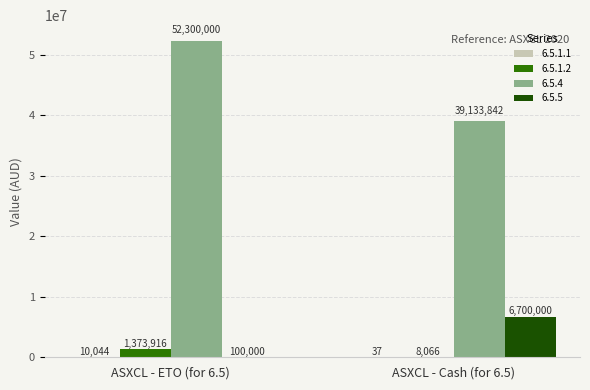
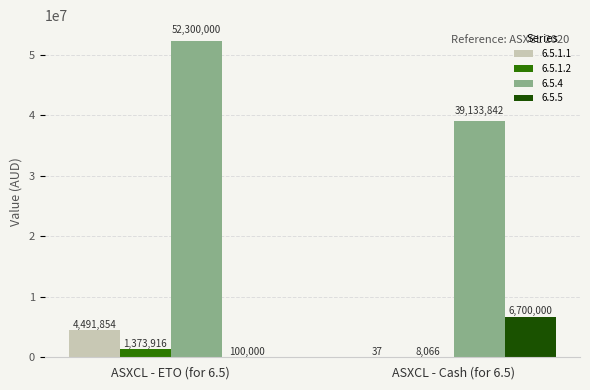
  {
    "6.5.1.1": {
-     "ASXCL - ETO (for 6.5)": "10,044",
+     "ASXCL - ETO (for 6.5)": "4,491,854",
      "ASXCL - Cash (for 6.5)": "37"
    },
    "6.5.4": {
      "ASXCL - ETO (for 6.5)": "52,300,000",
      "ASXCL - Cash (for 6.5)": "39,133,842"
    }
  }
